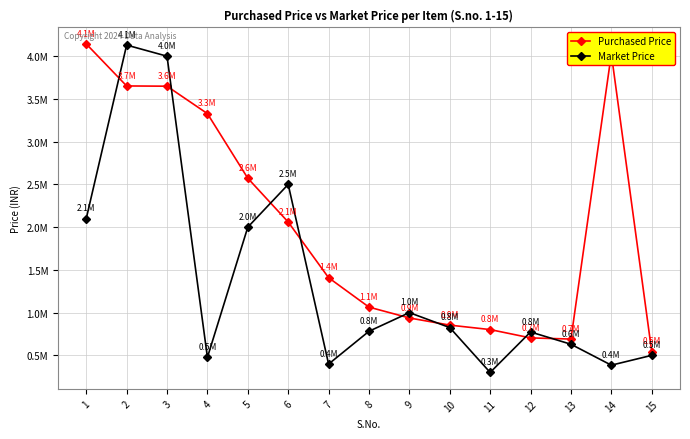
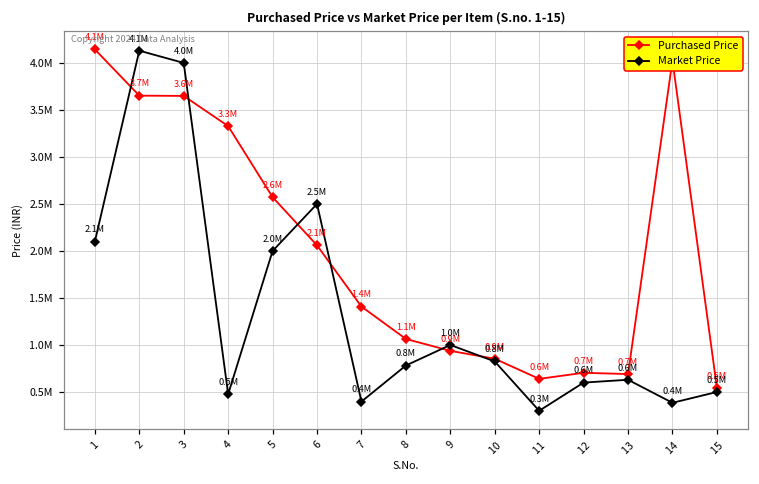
  {
    "Purchased Price": {
      "2": "3.7M",
      "3": "3.6M",
      "4": "3.3M",
      "5": "2.6M",
      "6": "2.1M",
      "7": "1.4M",
      "8": "1.1M",
-     "11": "0.8M"
+     "11": "0.6M"
    },
    "Market Price": {
      "1": "2.1M",
      "3": "4.0M",
      "4": "0.5M",
      "5": "2.0M",
      "6": "2.5M",
      "7": "0.4M",
      "8": "0.8M",
      "11": "0.3M",
-     "12": "0.8M",
+     "12": "0.6M",
      "14": "0.4M"
    }
  }
